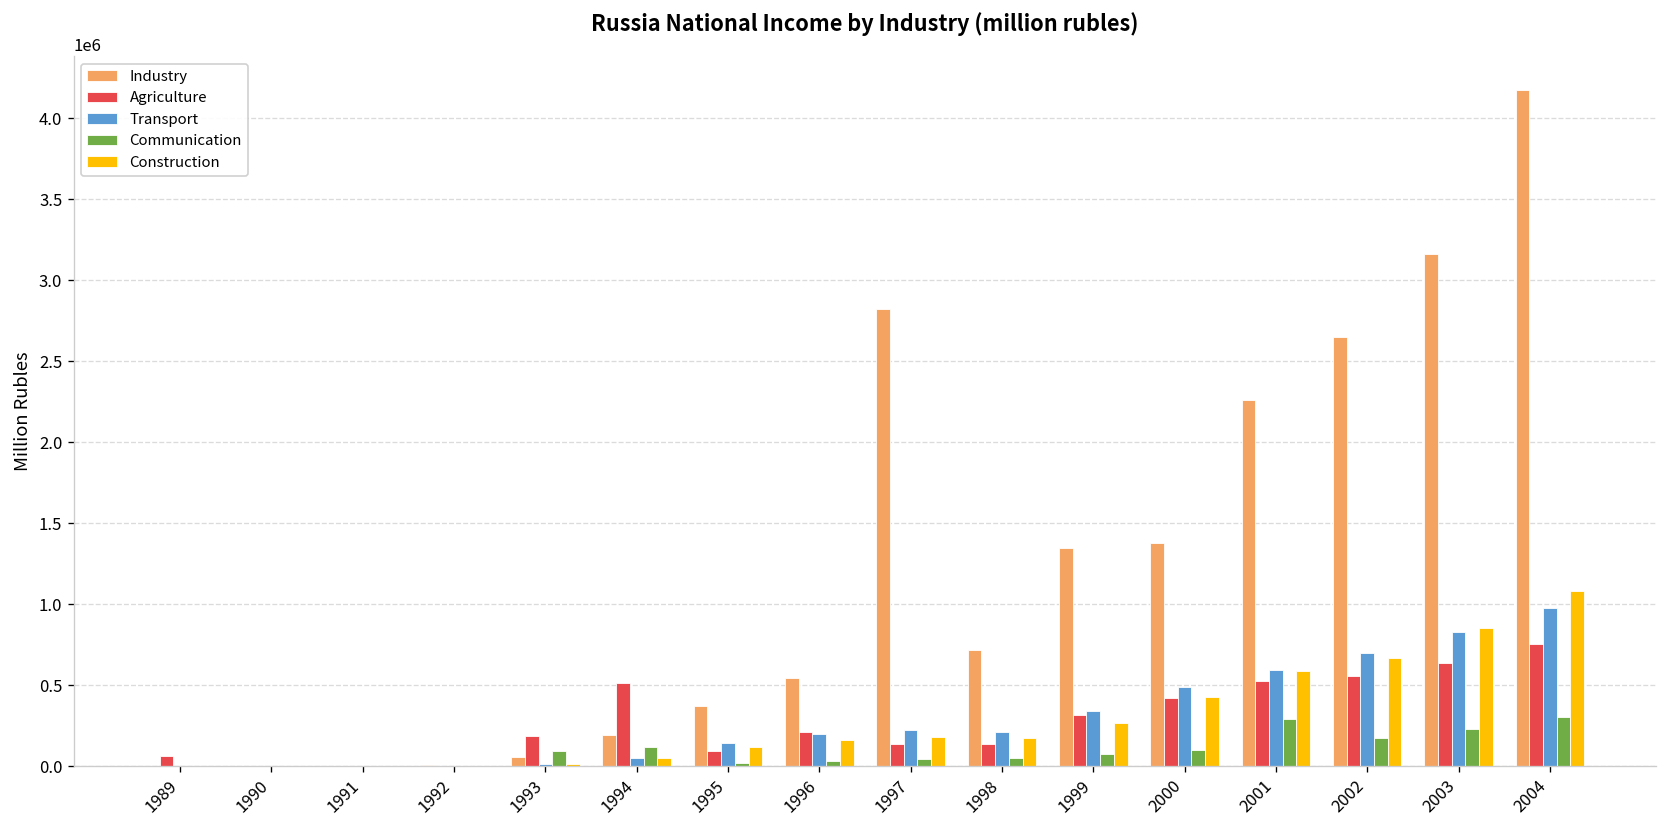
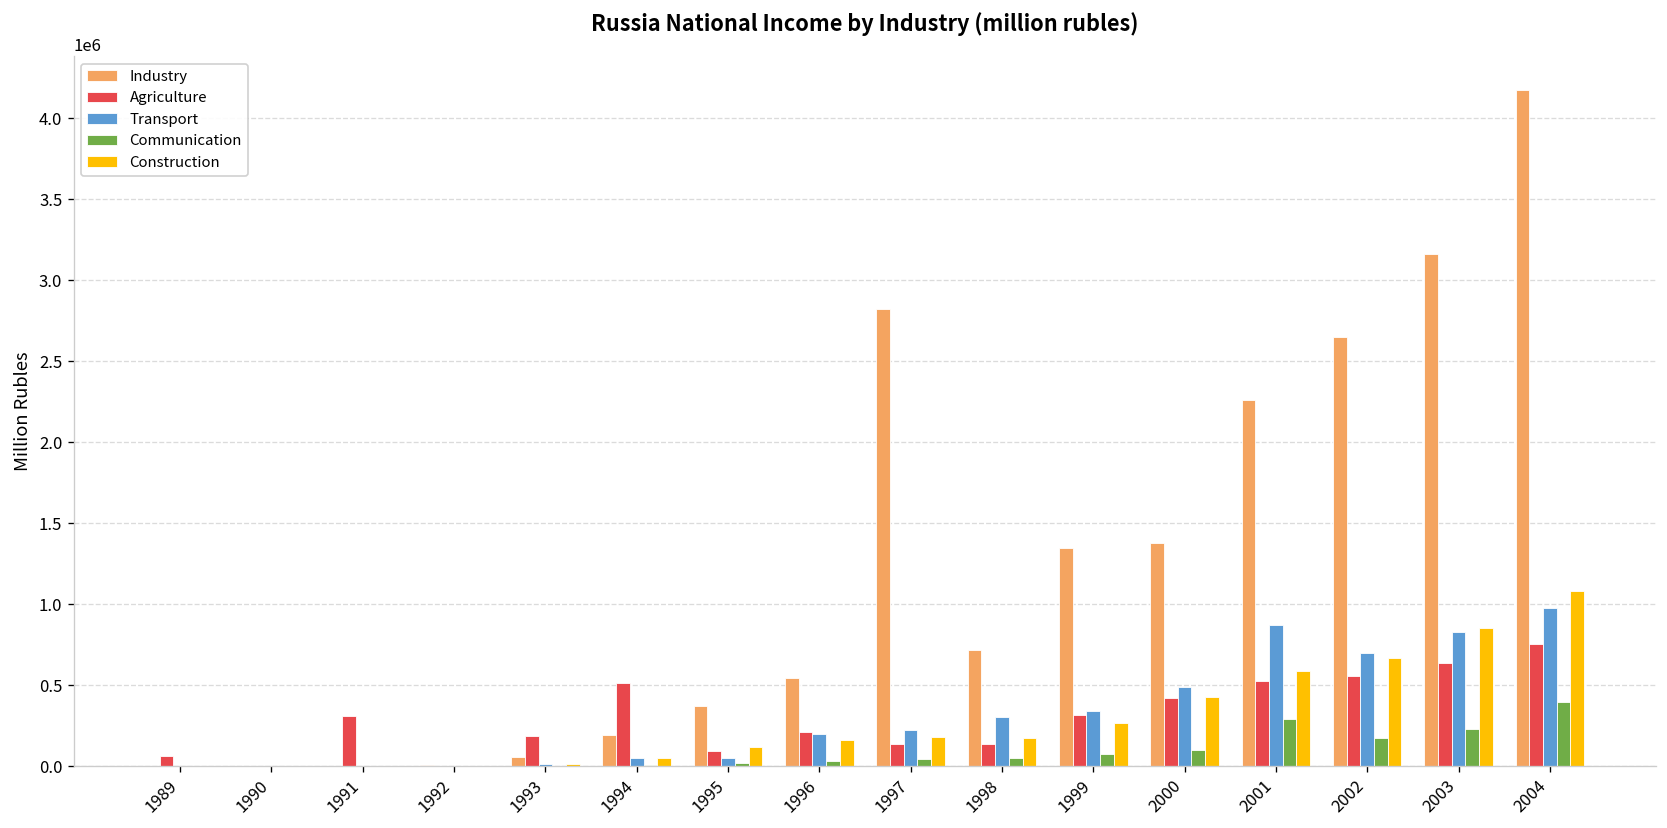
  {
    "Industry": {
      "1993": 60000,
      "1994": 190000,
      "1995": 370000,
      "1996": 550000,
      "1997": 2820000,
      "1998": 720000,
      "1999": 1350000,
      "2000": 1380000,
      "2001": 2260000,
      "2002": 2650000,
      "2003": 3160000,
      "2004": 4170000
    },
    "Agriculture": {
      "1989": 60000,
-     "1991": 0,
+     "1991": 310000,
      "1993": 190000,
      "1994": 510000,
      "1995": 100000,
      "1996": 210000,
      "1997": 140000,
      "1998": 130000,
      "1999": 320000,
      "2000": 420000,
      "2001": 530000,
      "2002": 560000,
      "2003": 640000,
      "2004": 750000
    },
    "Transport": {
      "1994": 50000,
-     "1995": 140000,
+     "1995": 50000,
      "1996": 200000,
      "1997": 220000,
-     "1998": 210000,
+     "1998": 310000,
      "1999": 340000,
      "2000": 490000,
-     "2001": 590000,
+     "2001": 870000,
      "2002": 700000,
      "2003": 830000,
      "2004": 980000
    },
    "Communication": {
-     "1993": 90000,
-     "1994": 120000,
+     "1993": 0,
+     "1994": 10000,
      "1995": 20000,
      "1996": 30000,
      "1997": 40000,
      "1998": 50000,
      "1999": 70000,
      "2000": 100000,
      "2001": 290000,
      "2002": 170000,
      "2003": 230000,
-     "2004": 310000
+     "2004": 400000
    },
    "Construction": {
      "1994": 50000,
      "1995": 120000,
      "1996": 160000,
      "1997": 180000,
      "1998": 180000,
      "1999": 270000,
      "2000": 430000,
      "2001": 590000,
      "2002": 670000,
      "2003": 850000,
      "2004": 1080000
    }
  }
